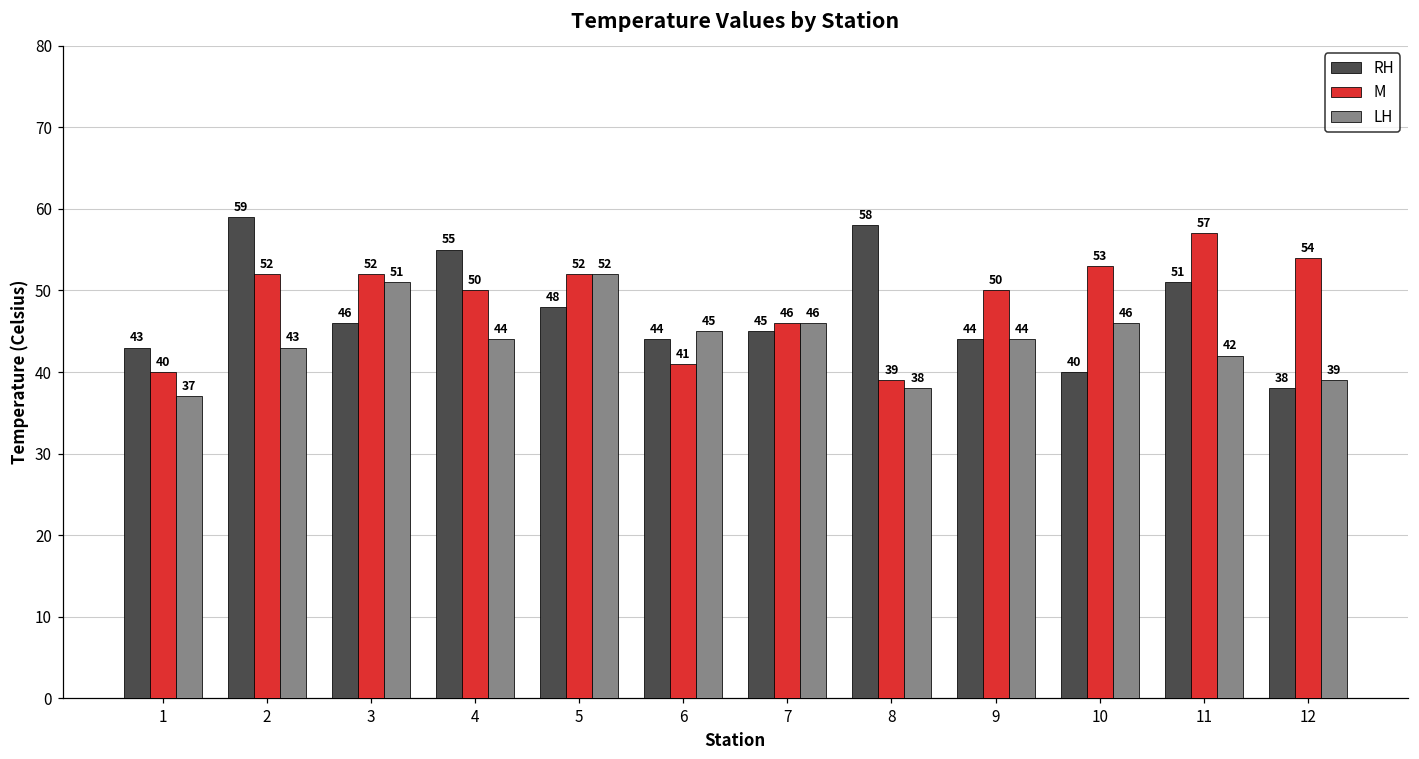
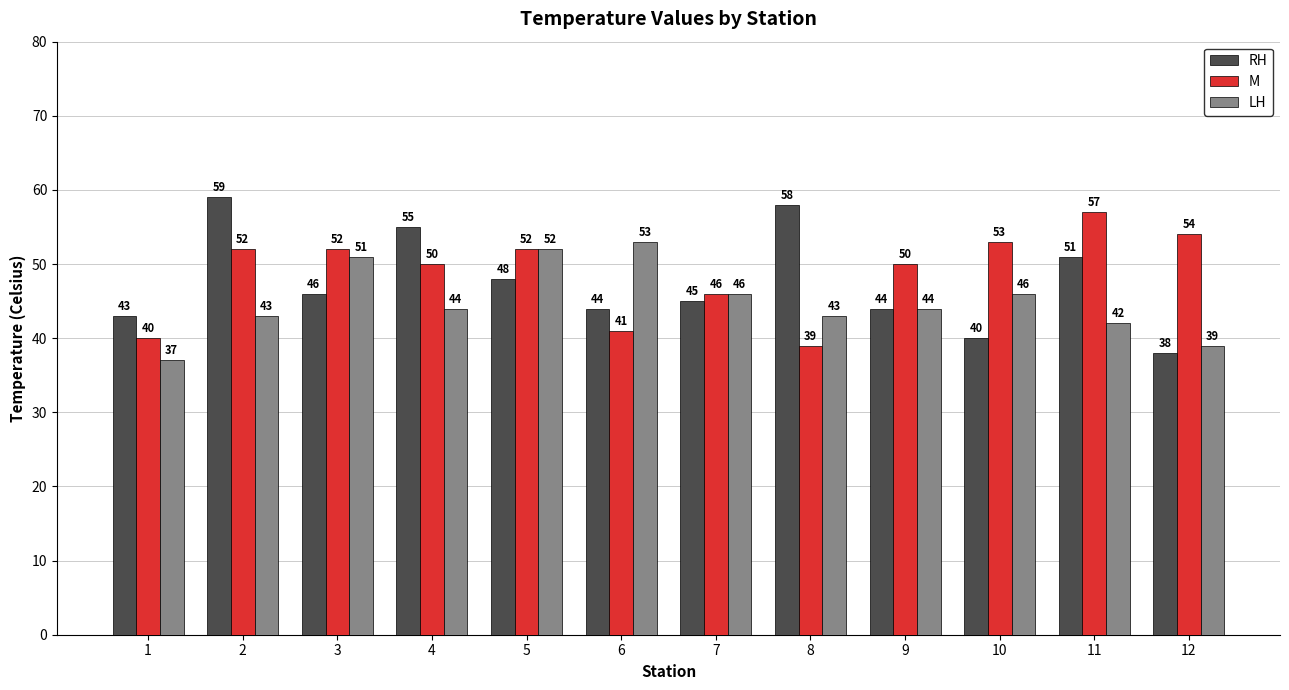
  {
    "RH": {
      "1": 43,
      "2": 59,
      "3": 46,
      "4": 55,
      "5": 48,
      "6": 44,
      "7": 45,
      "8": 58,
      "9": 44,
      "10": 40,
      "11": 51,
      "12": 38
    },
    "M": {
      "1": 40,
      "2": 52,
      "3": 52,
      "4": 50,
      "5": 52,
      "6": 41,
      "7": 46,
      "8": 39,
      "9": 50,
      "10": 53,
      "11": 57,
      "12": 54
    },
    "LH": {
      "1": 37,
      "2": 43,
      "3": 51,
      "4": 44,
      "5": 52,
-     "6": 45,
+     "6": 53,
      "7": 46,
-     "8": 38,
+     "8": 43,
      "9": 44,
      "10": 46,
      "11": 42,
      "12": 39
    }
  }
